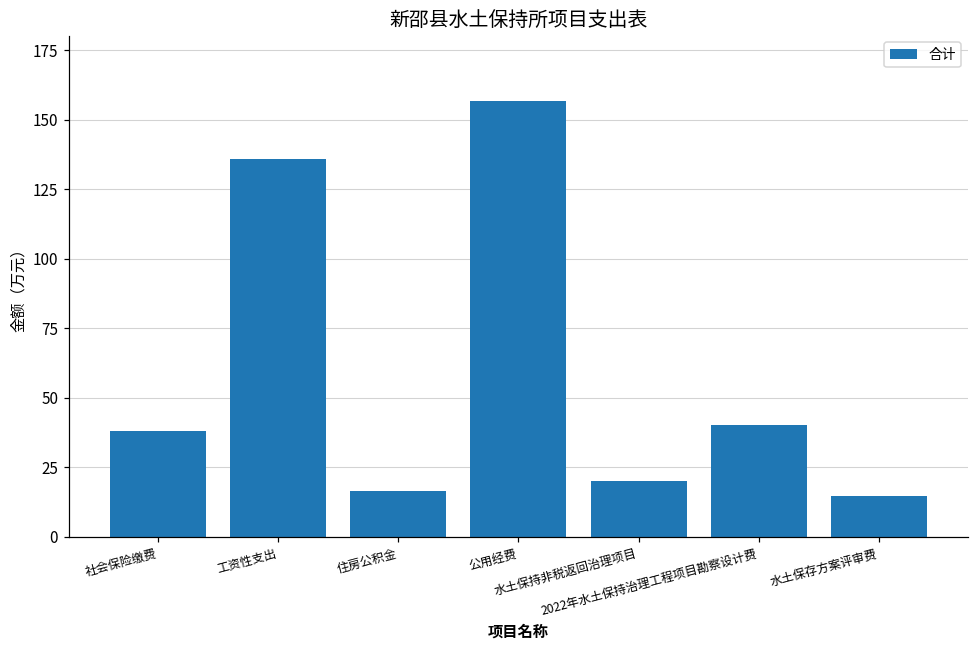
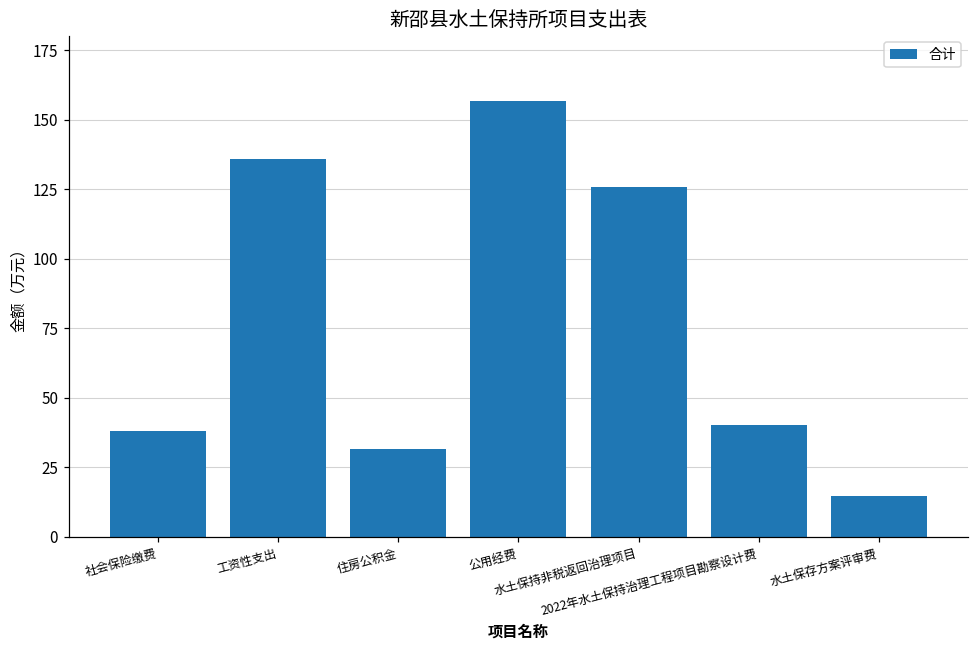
  {
    "社会保险缴费": 38,
    "工资性支出": 136,
-   "住房公积金": 16,
+   "住房公积金": 31,
    "公用经费": 157,
-   "水土保持非税返回治理项目": 20,
+   "水土保持非税返回治理项目": 126,
    "2022年水土保持治理工程项目勘察设计费": 40,
    "水土保存方案评审费": 15
  }
